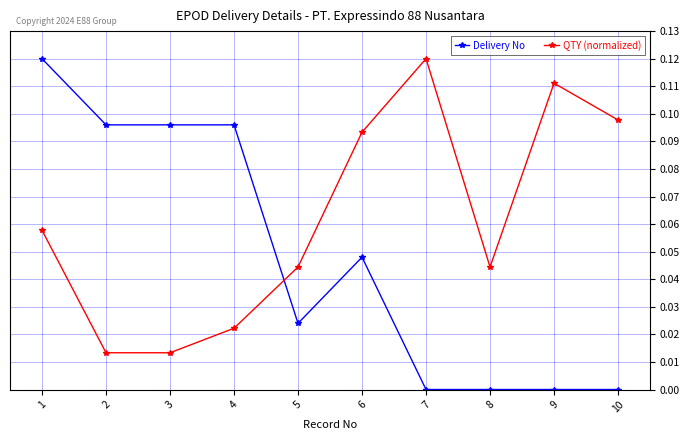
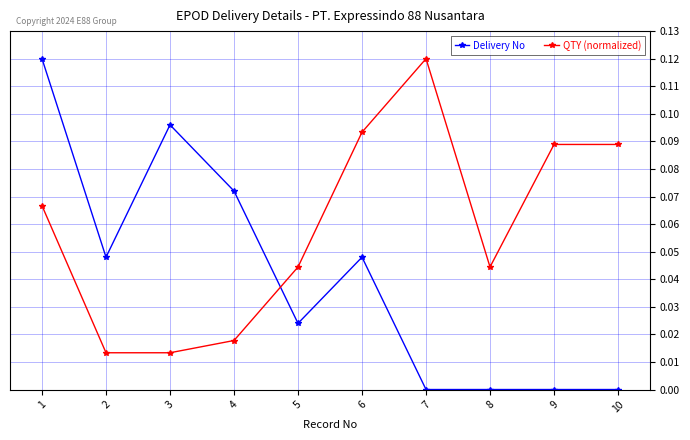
  {
    "Delivery No": {
      "1": 0.120,
-     "2": 0.096,
+     "2": 0.048,
      "3": 0.096,
-     "4": 0.096,
+     "4": 0.072,
      "5": 0.024,
      "6": 0.048,
      "7": 0.000,
      "8": 0.000,
      "9": 0.000,
      "10": 0.000
    },
    "QTY (normalized)": {
-     "1": 0.058,
+     "1": 0.067,
      "2": 0.013,
      "3": 0.013,
-     "4": 0.022,
+     "4": 0.018,
      "5": 0.044,
      "6": 0.093,
      "7": 0.120,
      "8": 0.044,
-     "9": 0.111,
-     "10": 0.098
+     "9": 0.089,
+     "10": 0.089
    }
  }
